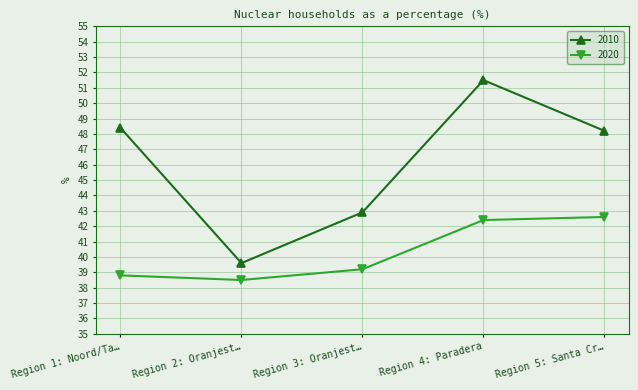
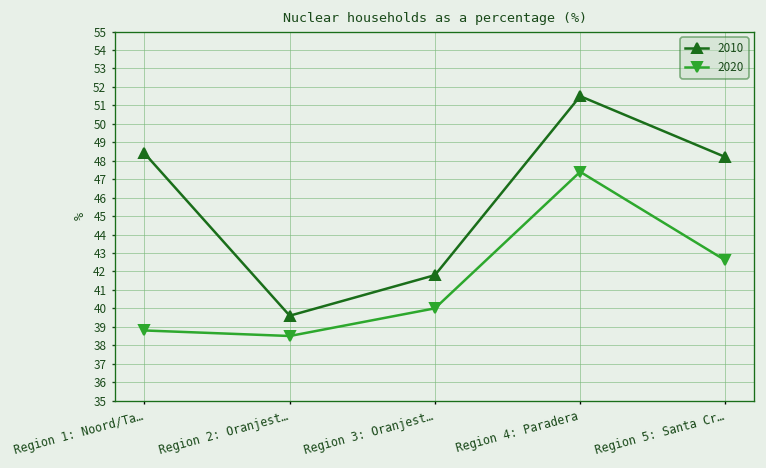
  {
    "2010": {
      "Region 1: Noord/Ta…": 48.4,
      "Region 2: Oranjest…": 39.6,
-     "Region 3: Oranjest…": 42.9,
+     "Region 3: Oranjest…": 41.8,
      "Region 4: Paradera": 51.5,
      "Region 5: Santa Cr…": 48.2
    },
    "2020": {
      "Region 1: Noord/Ta…": 38.8,
      "Region 2: Oranjest…": 38.5,
-     "Region 3: Oranjest…": 39.2,
-     "Region 4: Paradera": 42.4,
+     "Region 3: Oranjest…": 40.0,
+     "Region 4: Paradera": 47.4,
      "Region 5: Santa Cr…": 42.6
    }
  }
